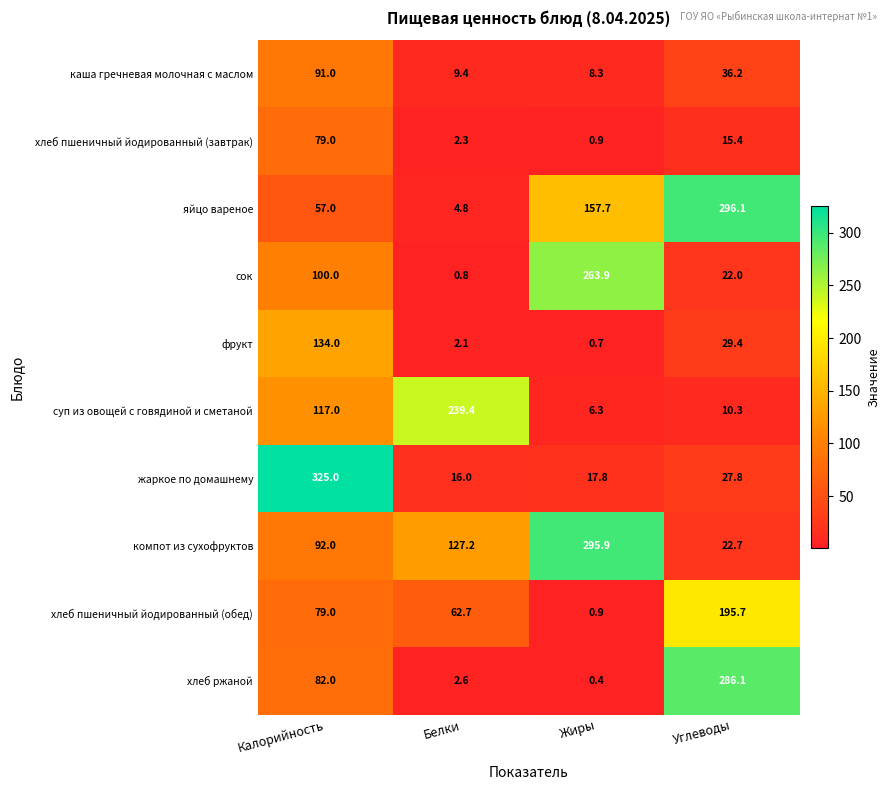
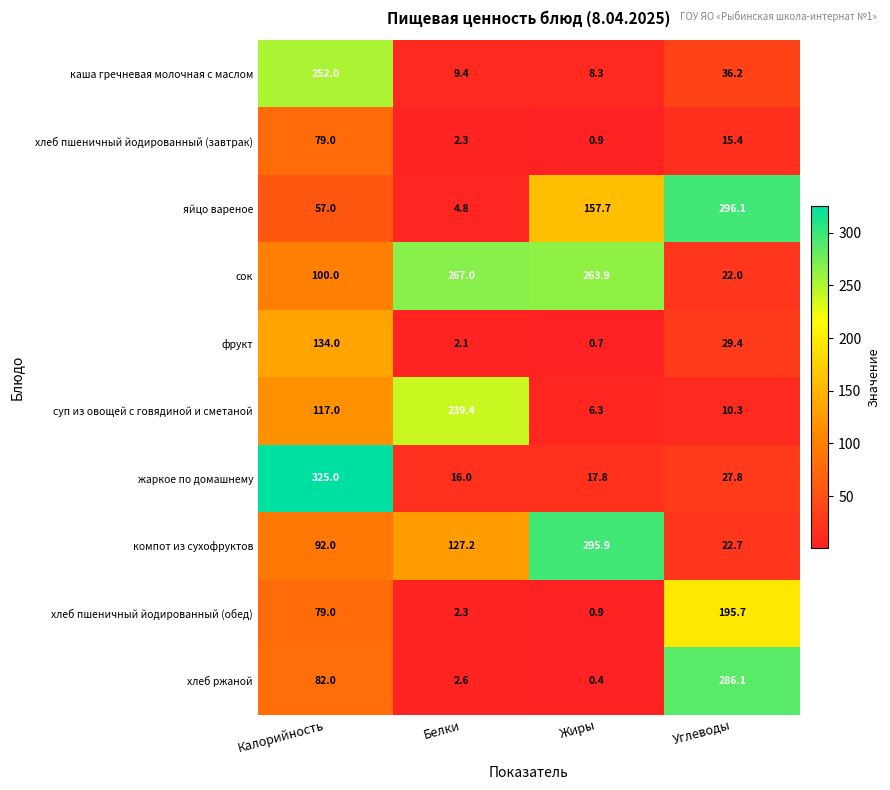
  {
    "каша гречневая молочная с маслом": {
-     "Калорийность": 91.0,
+     "Калорийность": 252.0,
      "Белки": 9.4,
      "Жиры": 8.3,
      "Углеводы": 36.2
    },
    "хлеб пшеничный йодированный (завтрак)": {
      "Калорийность": 79.0,
      "Белки": 2.3,
      "Жиры": 0.9,
      "Углеводы": 15.4
    },
    "яйцо вареное": {
      "Калорийность": 57.0,
      "Белки": 4.8,
      "Жиры": 157.7,
      "Углеводы": 296.1
    },
    "сок": {
      "Калорийность": 100.0,
-     "Белки": 0.8,
+     "Белки": 267.0,
      "Жиры": 263.9,
      "Углеводы": 22.0
    },
    "фрукт": {
      "Калорийность": 134.0,
      "Белки": 2.1,
      "Жиры": 0.7,
      "Углеводы": 29.4
    },
    "суп из овощей с говядиной и сметаной": {
      "Калорийность": 117.0,
      "Белки": 239.4,
      "Жиры": 6.3,
      "Углеводы": 10.3
    },
    "жаркое по домашнему": {
      "Калорийность": 325.0,
      "Белки": 16.0,
      "Жиры": 17.8,
      "Углеводы": 27.8
    },
    "компот из сухофруктов": {
      "Калорийность": 92.0,
      "Белки": 127.2,
      "Жиры": 295.9,
      "Углеводы": 22.7
    },
    "хлеб пшеничный йодированный (обед)": {
      "Калорийность": 79.0,
-     "Белки": 62.7,
+     "Белки": 2.3,
      "Жиры": 0.9,
      "Углеводы": 195.7
    },
    "хлеб ржаной": {
      "Калорийность": 82.0,
      "Белки": 2.6,
      "Жиры": 0.4,
      "Углеводы": 286.1
    }
  }
